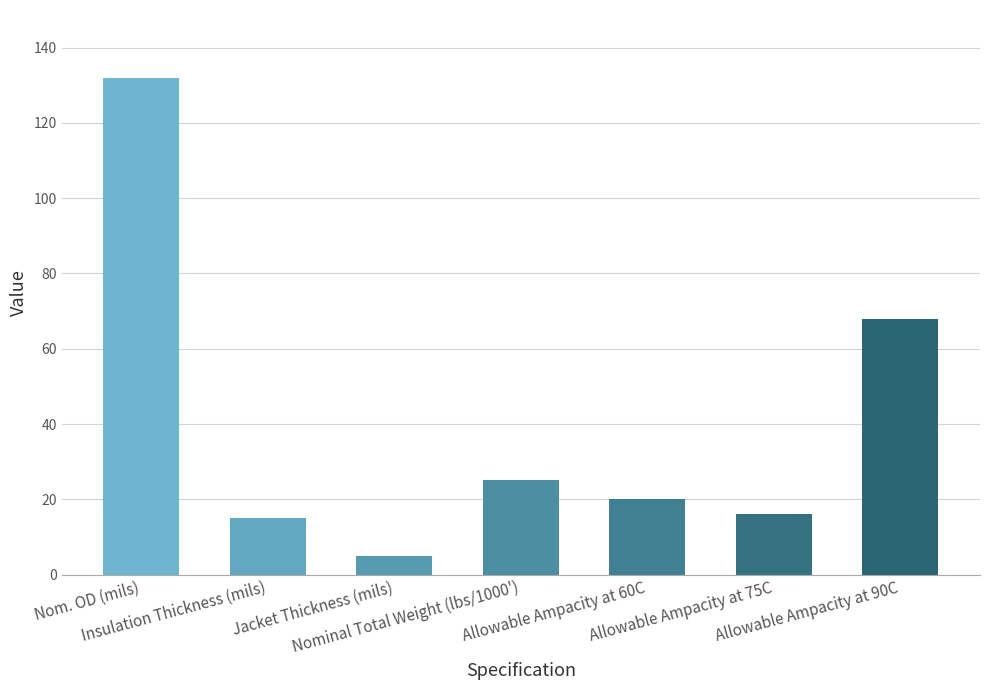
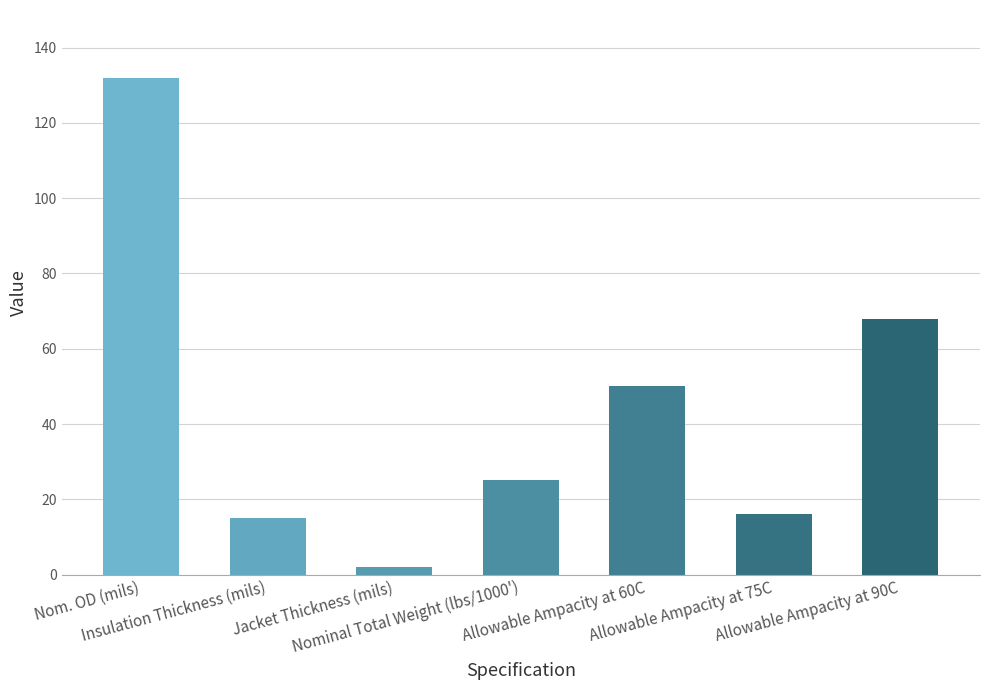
  {
    "Nom. OD (mils)": 132,
    "Insulation Thickness (mils)": 15,
-   "Jacket Thickness (mils)": 5,
+   "Jacket Thickness (mils)": 2,
    "Nominal Total Weight (lbs/1000')": 25,
-   "Allowable Ampacity at 60C": 20,
+   "Allowable Ampacity at 60C": 50,
    "Allowable Ampacity at 75C": 16,
    "Allowable Ampacity at 90C": 68
  }
